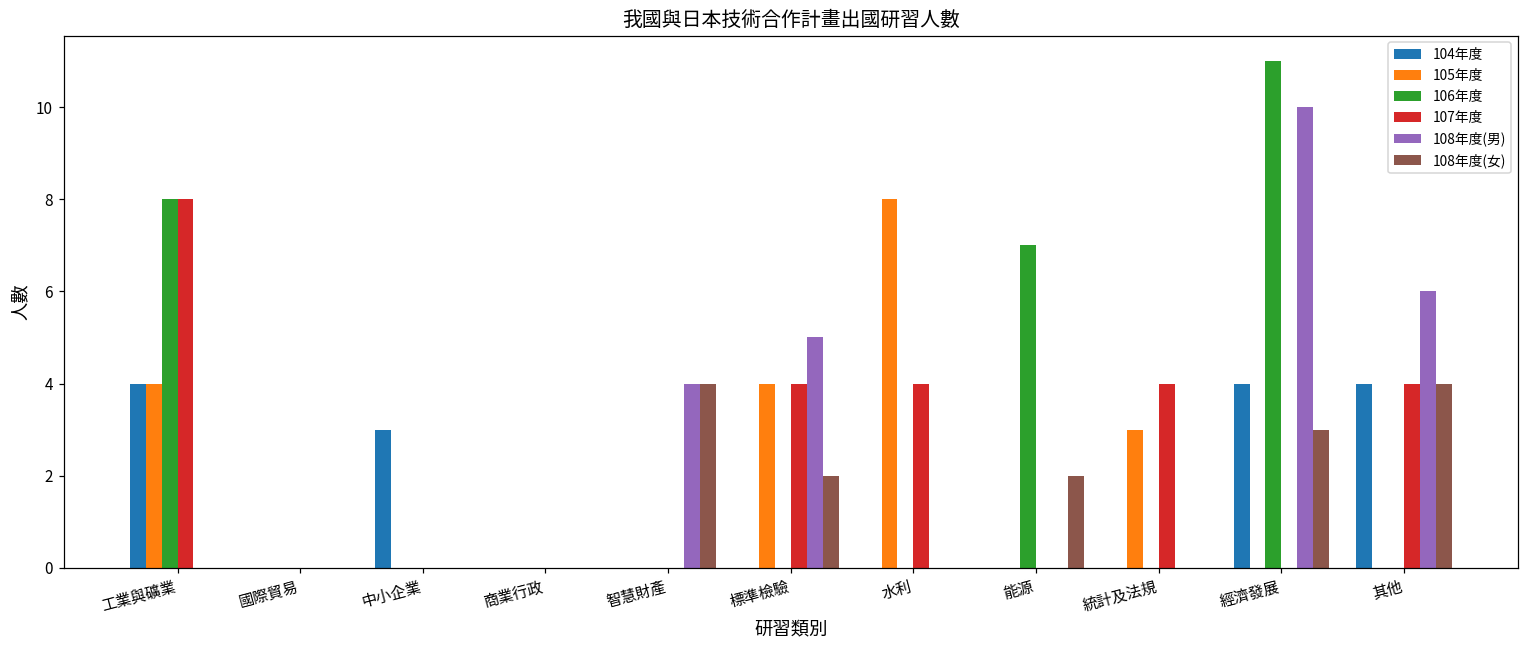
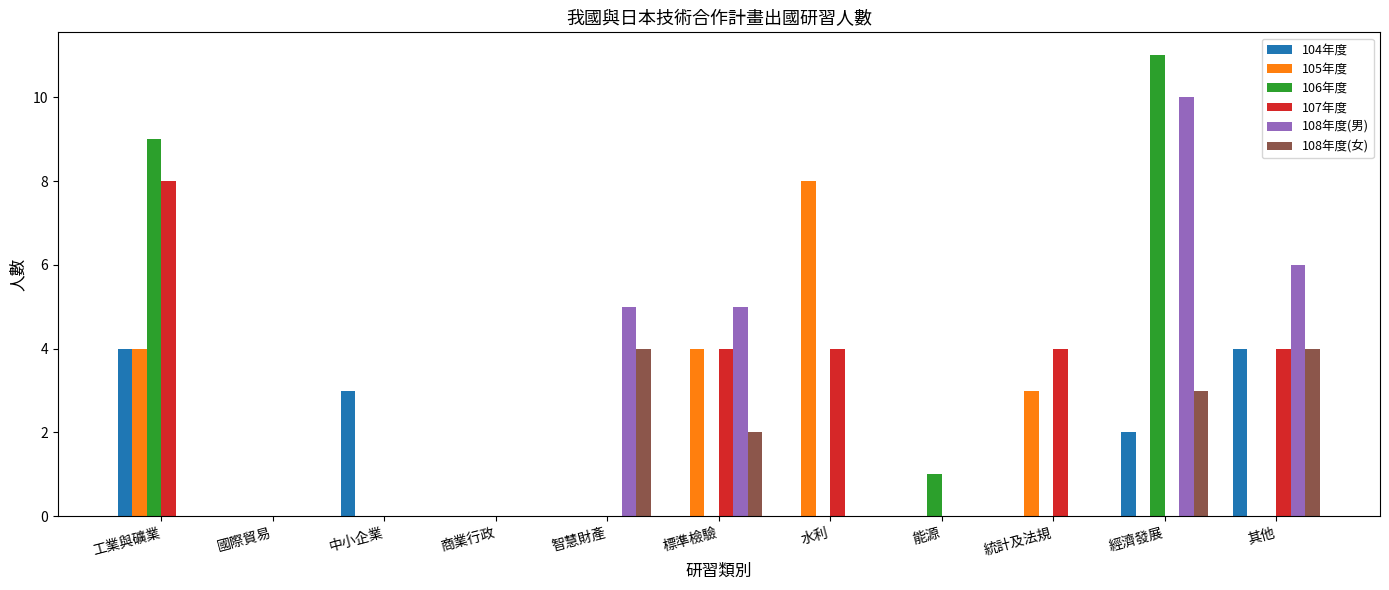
  {
    "104年度": {
      "工業與礦業": 4,
      "國際貿易": 0,
      "中小企業": 3,
      "商業行政": 0,
      "智慧財產": 0,
      "標準檢驗": 0,
      "水利": 0,
      "能源": 0,
      "統計及法規": 0,
-     "經濟發展": 4,
+     "經濟發展": 2,
      "其他": 4
    },
    "105年度": {
      "工業與礦業": 4,
      "國際貿易": 0,
      "中小企業": 0,
      "商業行政": 0,
      "智慧財產": 0,
      "標準檢驗": 4,
      "水利": 8,
      "能源": 0,
      "統計及法規": 3,
      "經濟發展": 0,
      "其他": 0
    },
    "106年度": {
-     "工業與礦業": 8,
+     "工業與礦業": 9,
      "國際貿易": 0,
      "中小企業": 0,
      "商業行政": 0,
      "智慧財產": 0,
      "標準檢驗": 0,
      "水利": 0,
-     "能源": 7,
+     "能源": 1,
      "統計及法規": 0,
      "經濟發展": 11,
      "其他": 0
    },
    "107年度": {
      "工業與礦業": 8,
      "國際貿易": 0,
      "中小企業": 0,
      "商業行政": 0,
      "智慧財產": 0,
      "標準檢驗": 4,
      "水利": 4,
      "能源": 0,
      "統計及法規": 4,
      "經濟發展": 0,
      "其他": 4
    },
    "108年度(男)": {
      "工業與礦業": 0,
      "國際貿易": 0,
      "中小企業": 0,
      "商業行政": 0,
-     "智慧財產": 4,
+     "智慧財產": 5,
      "標準檢驗": 5,
      "水利": 0,
      "能源": 0,
      "統計及法規": 0,
      "經濟發展": 10,
      "其他": 6
    },
    "108年度(女)": {
      "工業與礦業": 0,
      "國際貿易": 0,
      "中小企業": 0,
      "商業行政": 0,
      "智慧財產": 4,
      "標準檢驗": 2,
      "水利": 0,
-     "能源": 2,
+     "能源": 0,
      "統計及法規": 0,
      "經濟發展": 3,
      "其他": 4
    }
  }
